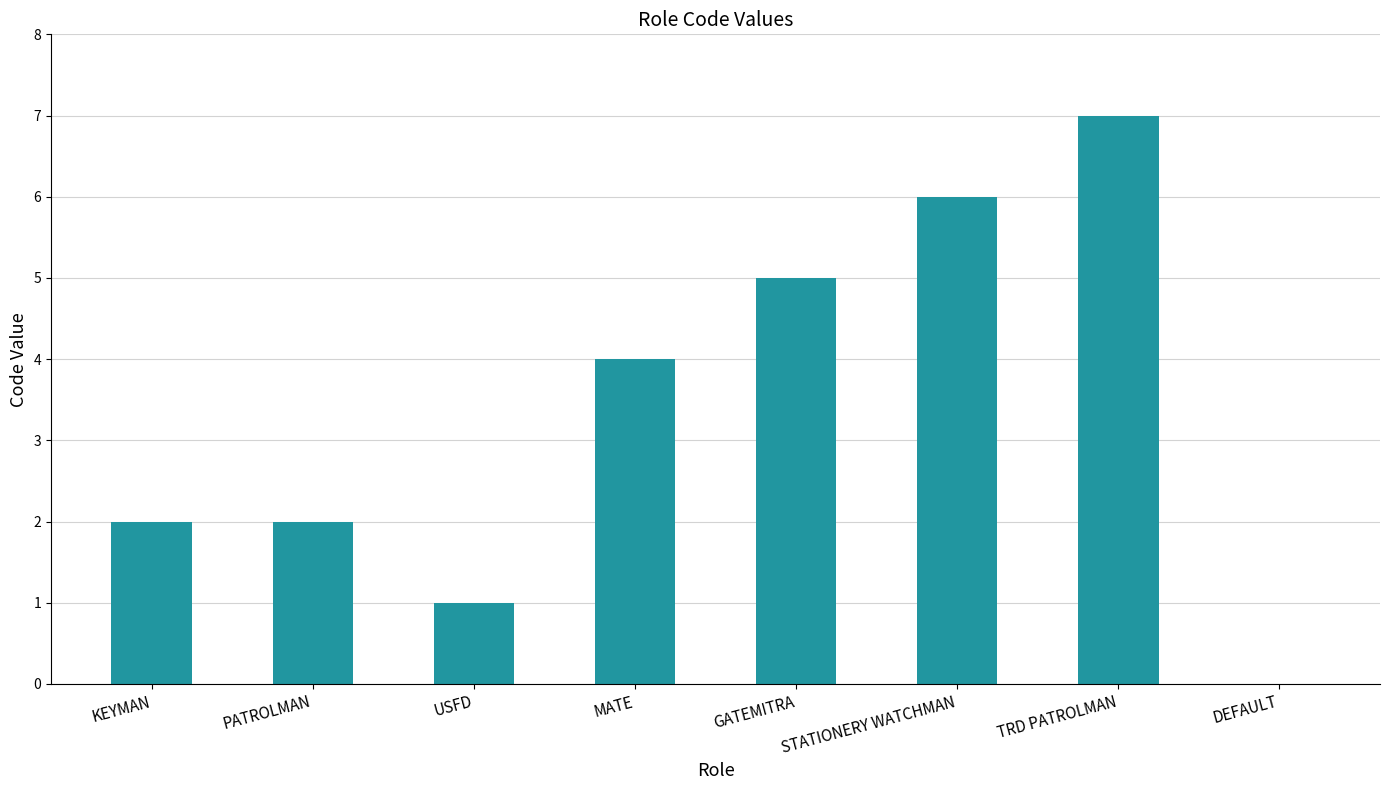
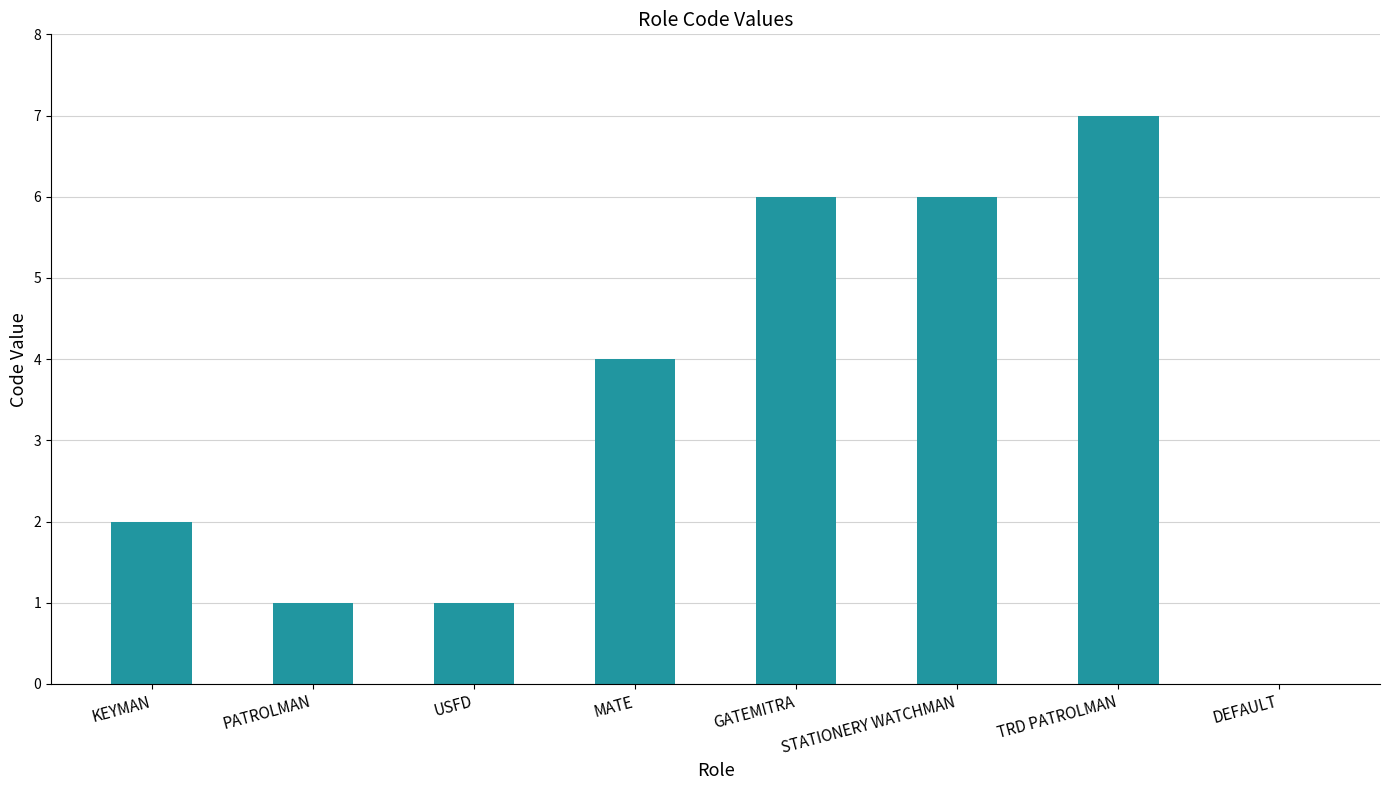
  {
    "KEYMAN": 2,
-   "PATROLMAN": 2,
+   "PATROLMAN": 1,
    "USFD": 1,
    "MATE": 4,
-   "GATEMITRA": 5,
+   "GATEMITRA": 6,
    "STATIONERY WATCHMAN": 6,
    "TRD PATROLMAN": 7,
    "DEFAULT": 0
  }
